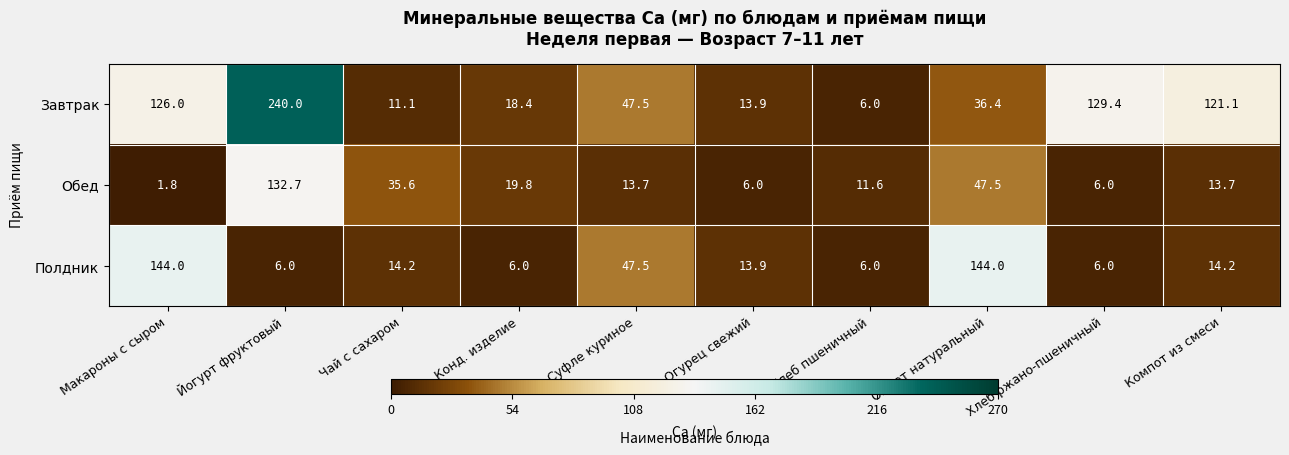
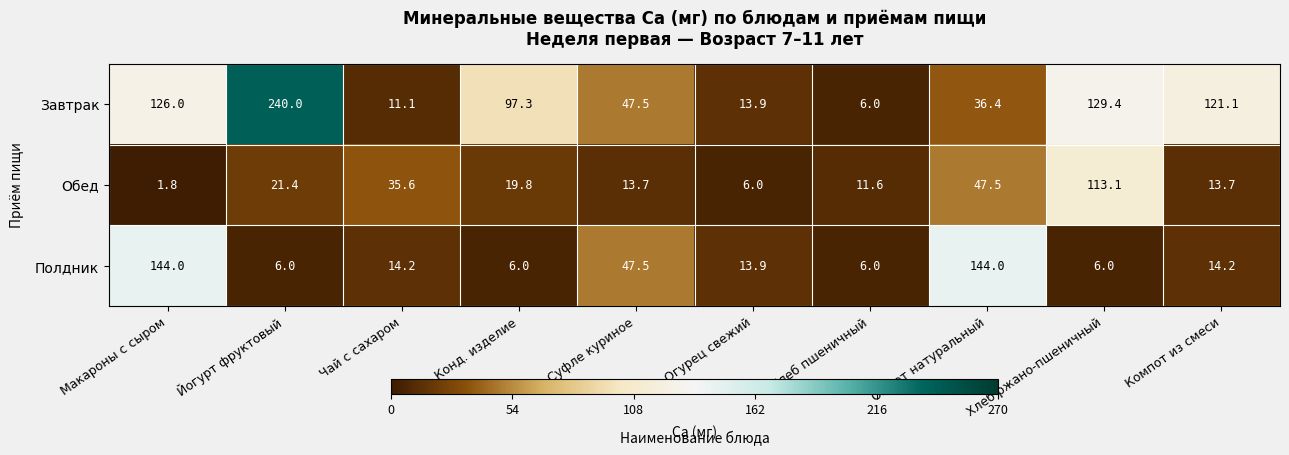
  {
    "Завтрак": {
      "Макароны с сыром": 126.0,
      "Йогурт фруктовый": 240.0,
      "Чай с сахаром": 11.1,
-     "Конд. изделие": 18.4,
+     "Конд. изделие": 97.3,
      "Суфле куриное": 47.5,
      "Огурец свежий": 13.9,
      "Хлеб пшеничный": 6.0,
      "Омлет натуральный": 36.4,
      "Хлеб ржано-пшеничный": 129.4,
      "Компот из смеси": 121.1
    },
    "Обед": {
      "Макароны с сыром": 1.8,
-     "Йогурт фруктовый": 132.7,
+     "Йогурт фруктовый": 21.4,
      "Чай с сахаром": 35.6,
      "Конд. изделие": 19.8,
      "Суфле куриное": 13.7,
      "Огурец свежий": 6.0,
      "Хлеб пшеничный": 11.6,
      "Омлет натуральный": 47.5,
-     "Хлеб ржано-пшеничный": 6.0,
+     "Хлеб ржано-пшеничный": 113.1,
      "Компот из смеси": 13.7
    },
    "Полдник": {
      "Макароны с сыром": 144.0,
      "Йогурт фруктовый": 6.0,
      "Чай с сахаром": 14.2,
      "Конд. изделие": 6.0,
      "Суфле куриное": 47.5,
      "Огурец свежий": 13.9,
      "Хлеб пшеничный": 6.0,
      "Омлет натуральный": 144.0,
      "Хлеб ржано-пшеничный": 6.0,
      "Компот из смеси": 14.2
    }
  }
